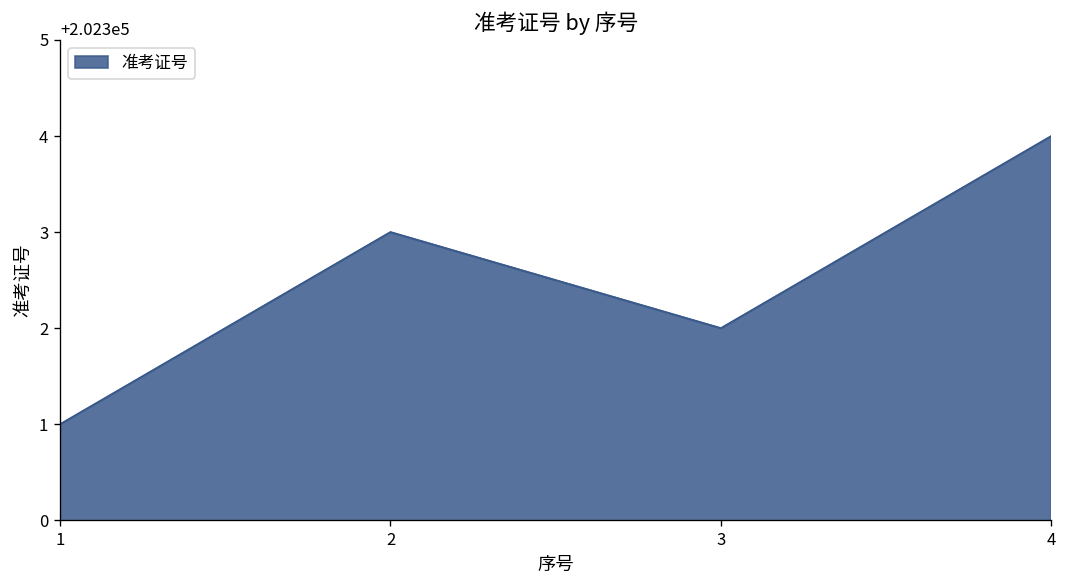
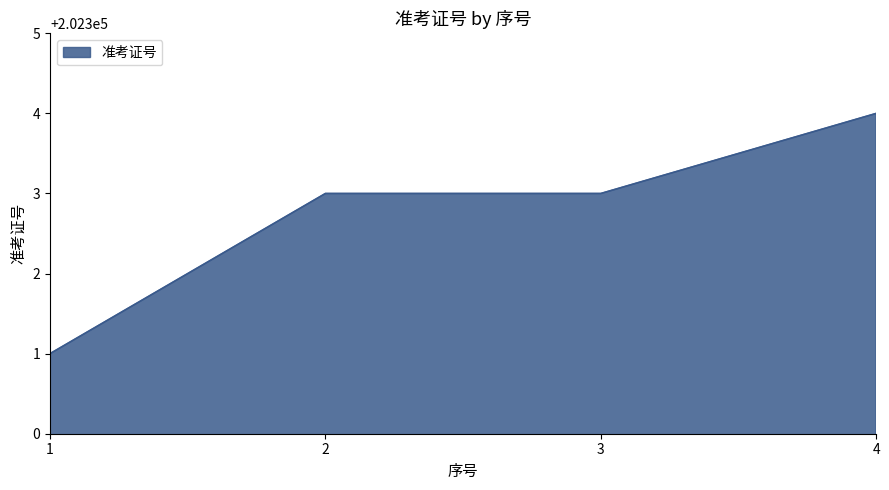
  {
    "1": 202301,
    "2": 202303,
-   "3": 202302,
+   "3": 202303,
    "4": 202304
  }
